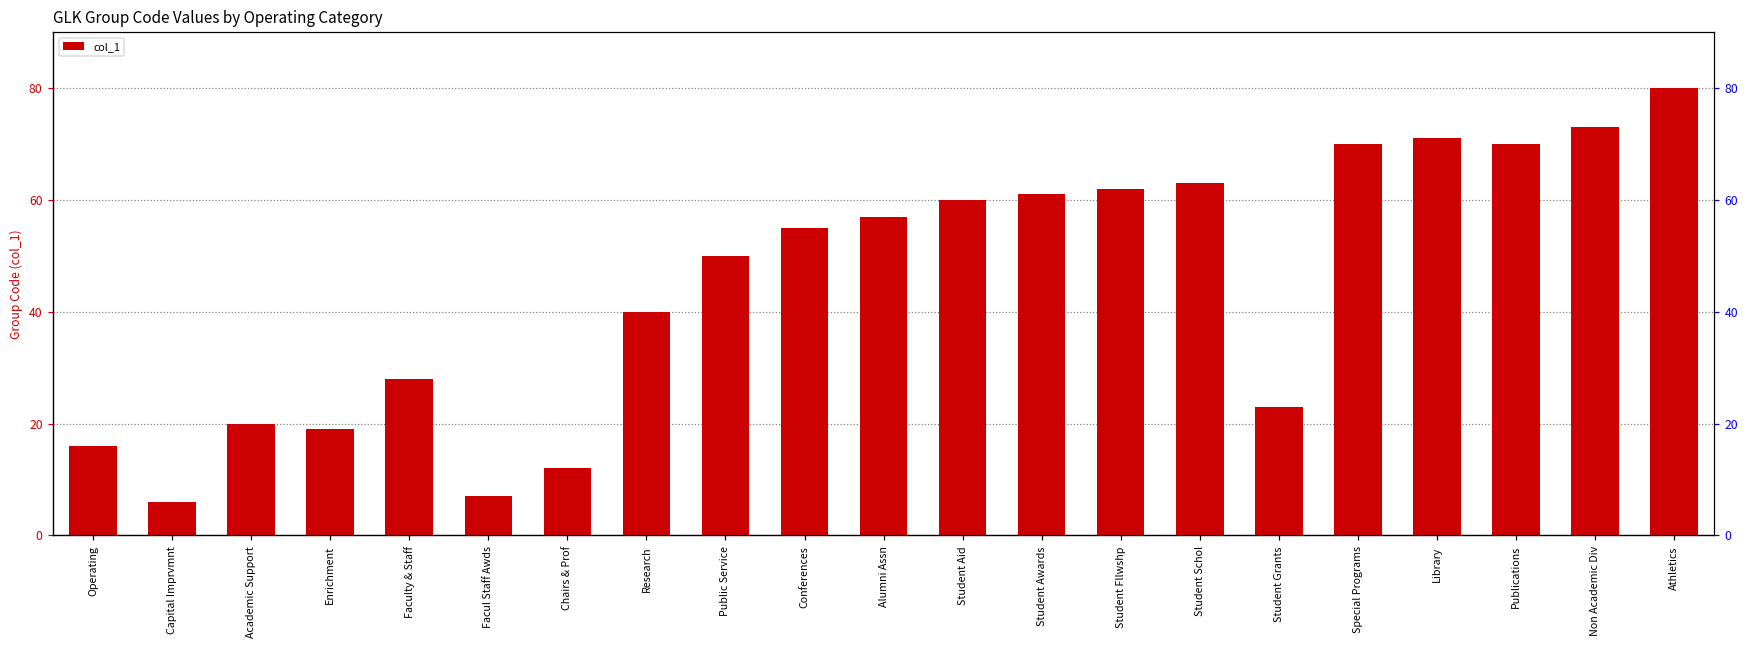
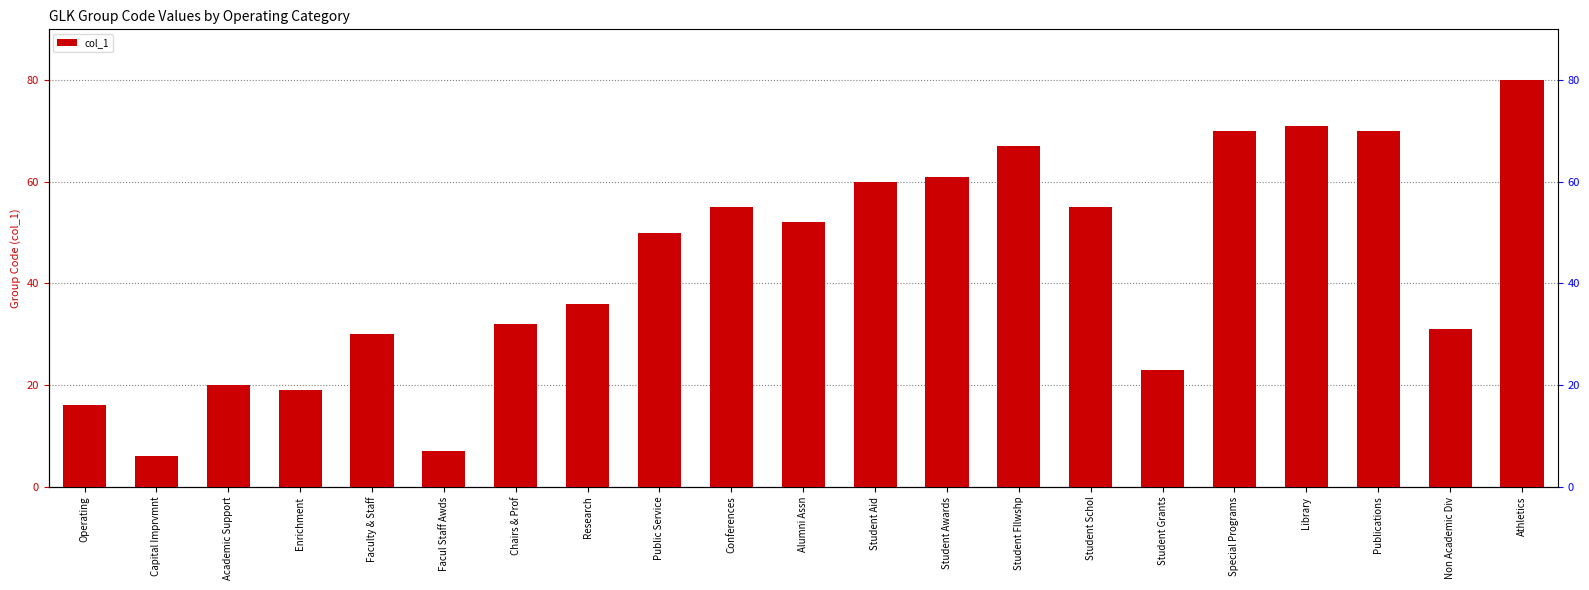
  {
    "Operating": 16,
    "Capital Imprvmnt": 6,
    "Academic Support": 20,
    "Enrichment": 19,
-   "Faculty & Staff": 28,
+   "Faculty & Staff": 30,
    "Facul Staff Awds": 7,
-   "Chairs & Prof": 12,
-   "Research": 40,
+   "Chairs & Prof": 32,
+   "Research": 36,
    "Public Service": 50,
    "Conferences": 55,
-   "Alumni Assn": 57,
+   "Alumni Assn": 52,
    "Student Aid": 60,
    "Student Awards": 61,
-   "Student Fllwshp": 62,
-   "Student Schol": 63,
+   "Student Fllwshp": 67,
+   "Student Schol": 55,
    "Student Grants": 23,
    "Special Programs": 70,
    "Library": 71,
    "Publications": 70,
-   "Non Academic Div": 73,
+   "Non Academic Div": 31,
    "Athletics": 80
  }
